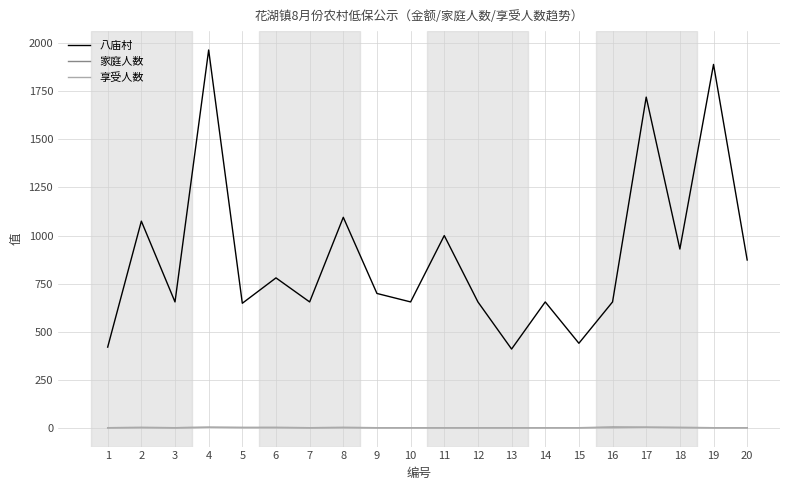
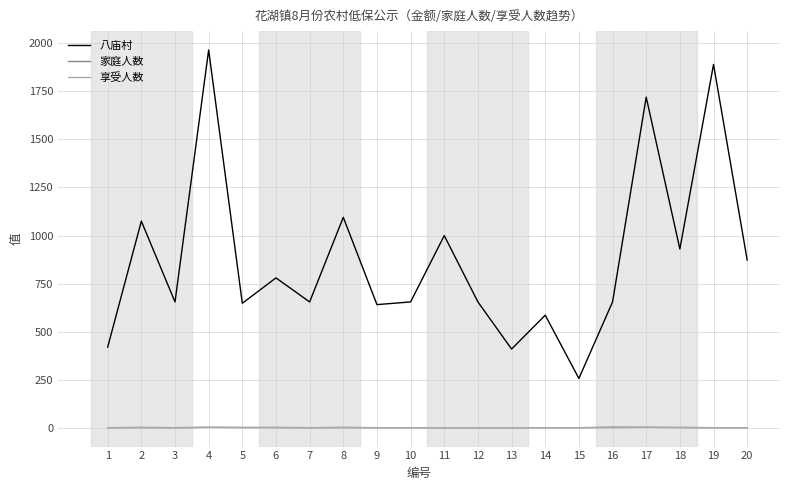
  {
    "八庙村": {
      "1": 420,
      "2": 1080,
      "3": 660,
      "4": 1970,
      "5": 650,
      "6": 780,
      "7": 660,
      "8": 1100,
-     "9": 700,
+     "9": 640,
      "10": 660,
      "11": 1000,
      "12": 660,
      "13": 410,
-     "14": 660,
-     "15": 440,
+     "14": 590,
+     "15": 260,
      "16": 660,
      "17": 1720,
      "18": 930,
      "19": 1890,
      "20": 870
    }
  }
